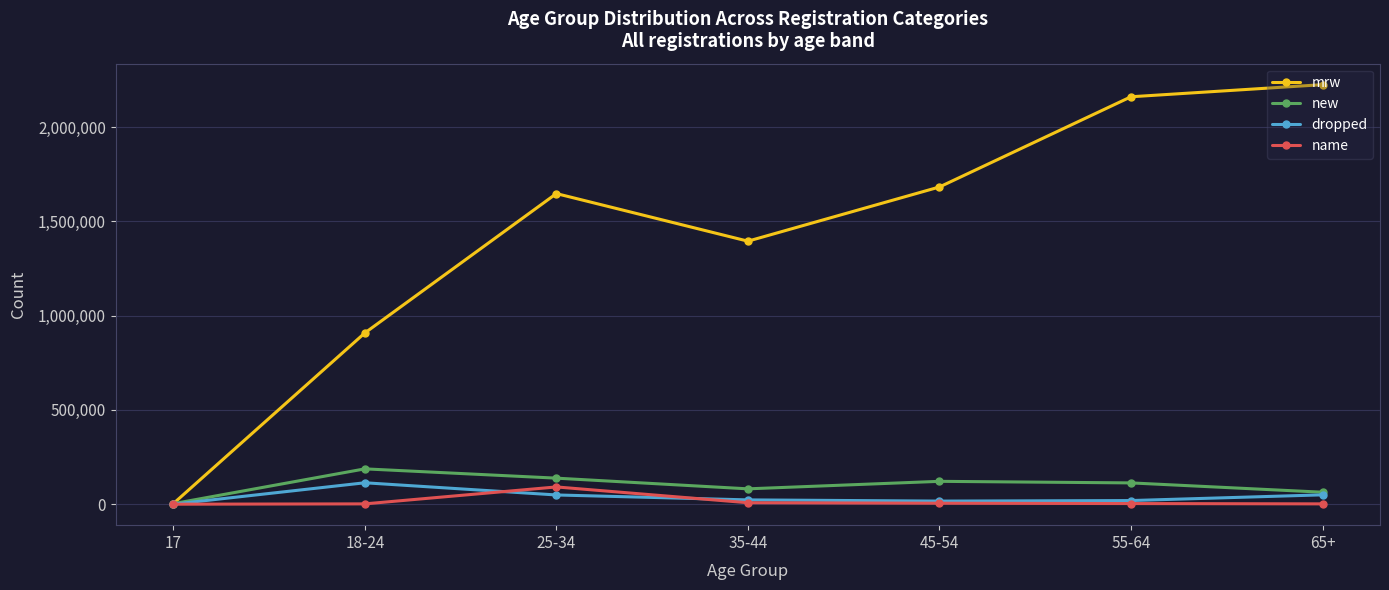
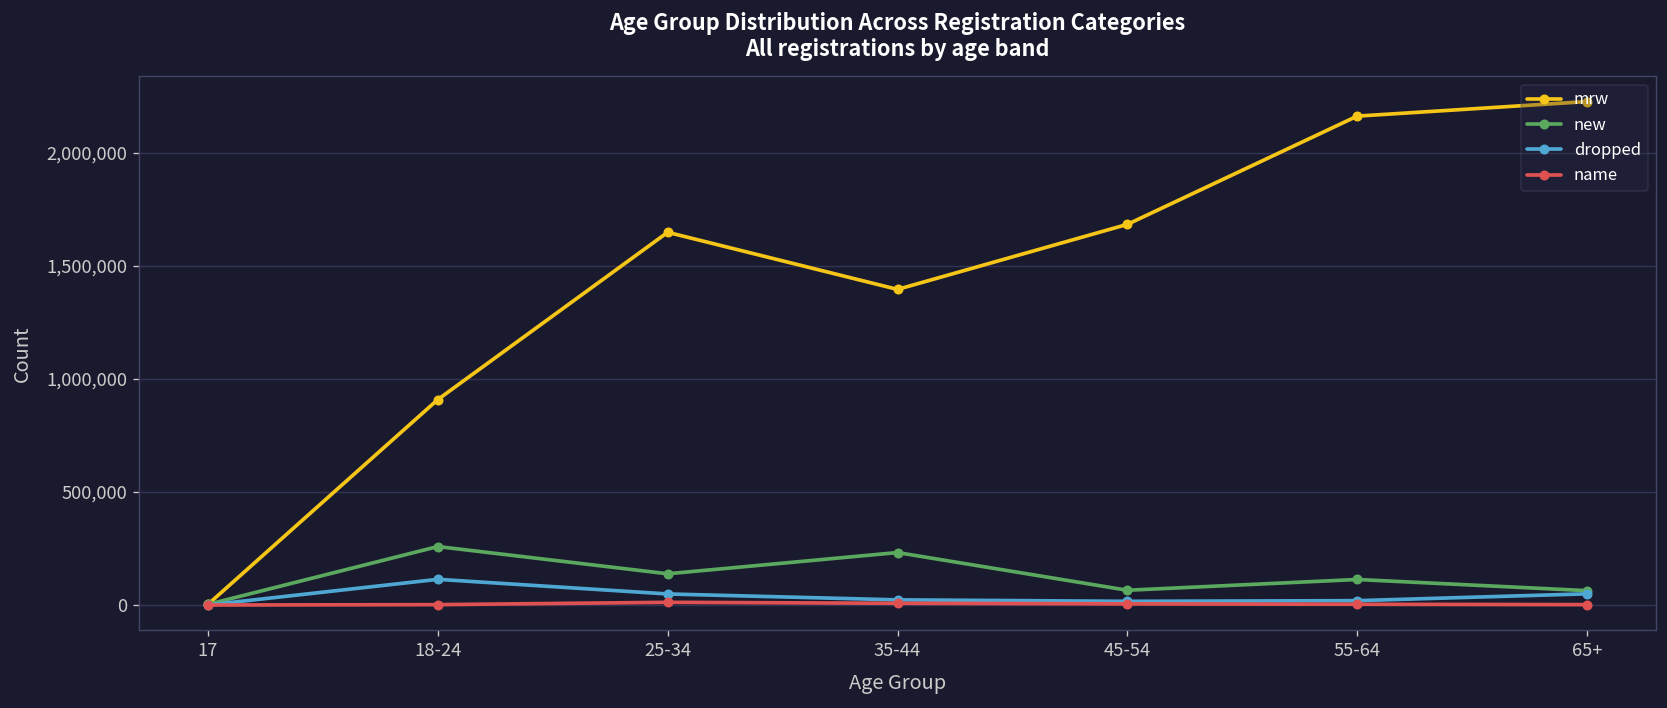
  {
    "mrw": {
      "18-24": "910,000",
      "25-34": "1,650,000",
      "35-44": "1,400,000",
      "45-54": "1,680,000",
      "55-64": "2,160,000"
    },
    "new": {
-     "18-24": "190,000",
+     "18-24": "260,000",
      "25-34": "140,000",
-     "35-44": "80,000",
-     "45-54": "120,000",
+     "35-44": "230,000",
+     "45-54": "70,000",
      "55-64": "110,000",
      "65+": "60,000"
    },
    "dropped": {
      "18-24": "110,000",
      "25-34": "50,000",
      "35-44": "20,000",
      "55-64": "20,000",
      "65+": "50,000"
    },
    "name": {
      "18-24": "0",
-     "25-34": "90,000",
+     "25-34": "10,000",
      "35-44": "10,000",
      "55-64": "0",
      "65+": "0"
    }
  }
